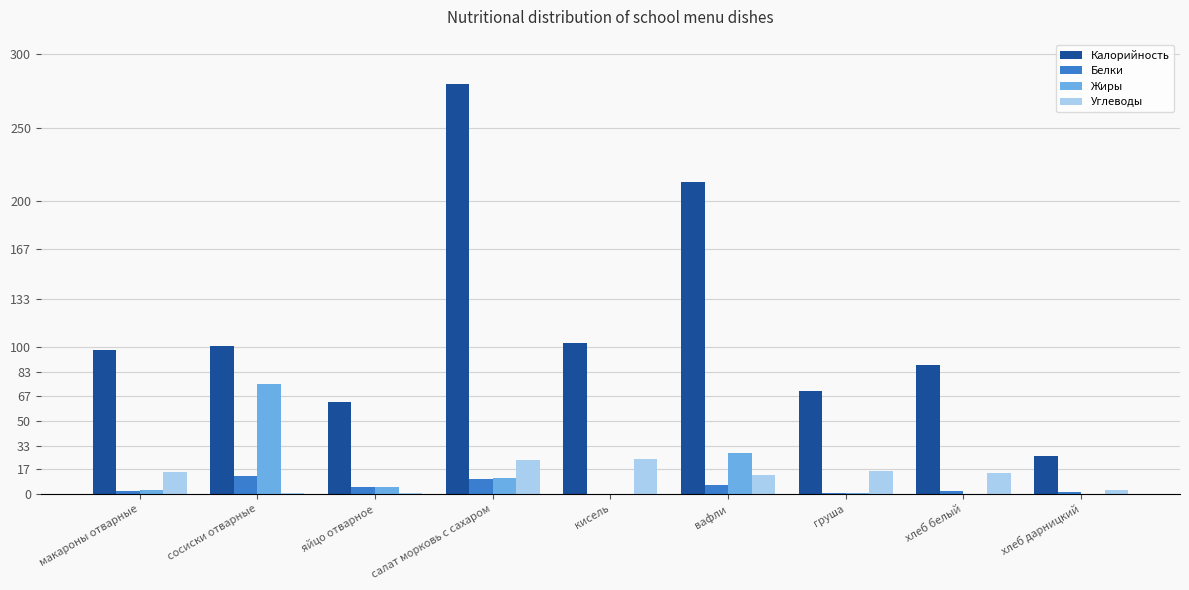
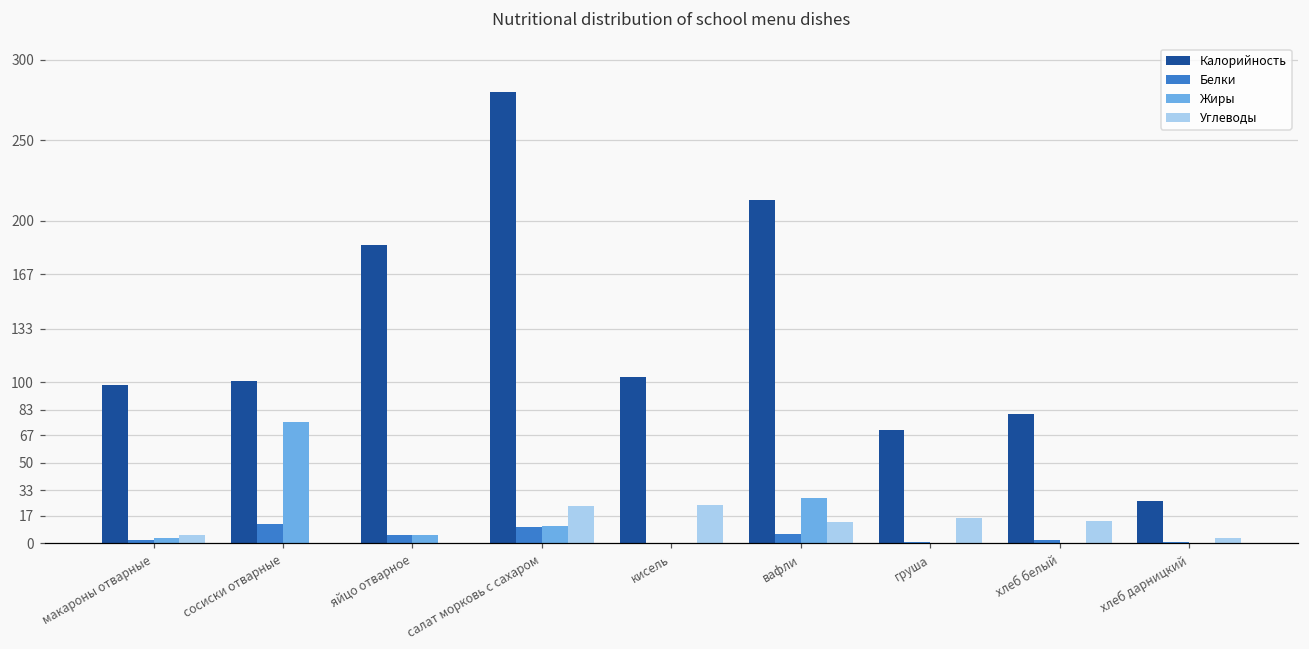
  {
    "Калорийность": {
      "макароны отварные": 98,
      "сосиски отварные": 101,
-     "яйцо отварное": 63,
+     "яйцо отварное": 185,
      "салат морковь с сахаром": 280,
      "кисель": 103,
      "вафли": 213,
      "груша": 71,
-     "хлеб белый": 88,
+     "хлеб белый": 80,
      "хлеб дарницкий": 26
    },
    "Белки": {
      "макароны отварные": 2,
      "сосиски отварные": 12,
      "яйцо отварное": 5,
      "салат морковь с сахаром": 10,
      "кисель": 0,
      "вафли": 6,
      "хлеб белый": 2
    },
    "Жиры": {
      "макароны отварные": 3,
      "сосиски отварные": 75,
      "яйцо отварное": 5,
      "салат морковь с сахаром": 11,
      "кисель": 0,
      "вафли": 28,
      "хлеб белый": 0,
      "хлеб дарницкий": 0
    },
    "Углеводы": {
-     "макароны отварные": 15,
+     "макароны отварные": 5,
      "салат морковь с сахаром": 23,
      "кисель": 24,
      "вафли": 13,
      "груша": 16,
      "хлеб белый": 14,
      "хлеб дарницкий": 3
    }
  }
